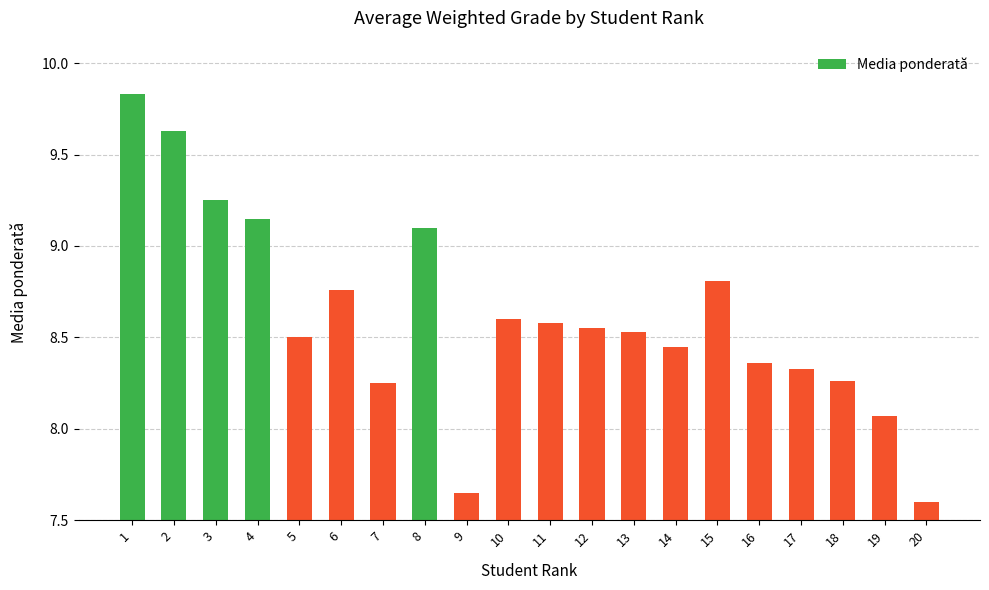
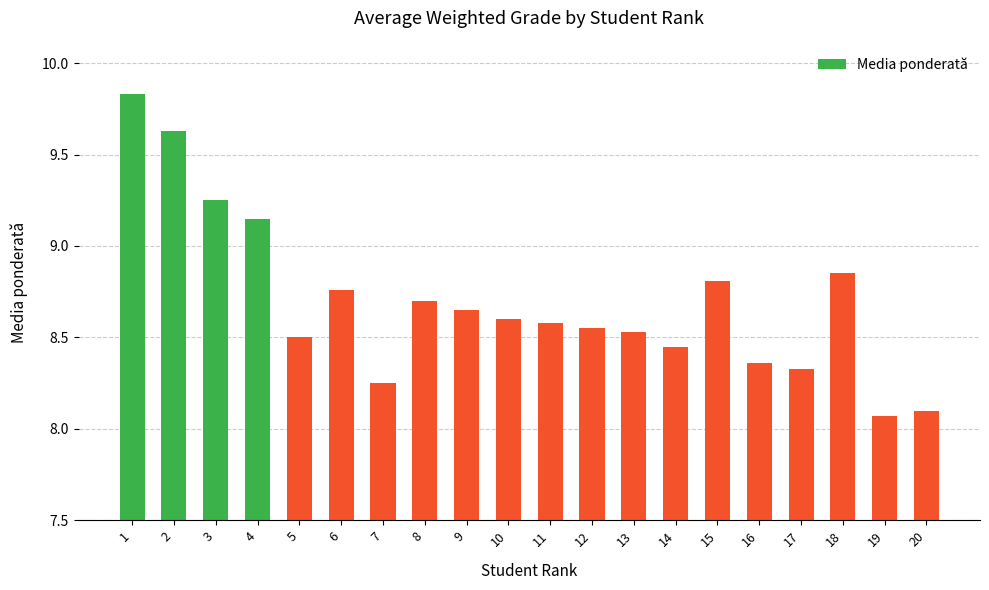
  {
    "1": 9.83,
    "2": 9.63,
    "3": 9.25,
    "4": 9.15,
    "5": 8.50,
    "6": 8.76,
    "7": 8.25,
-   "8": 9.1,
-   "9": 7.65,
+   "8": 8.7,
+   "9": 8.65,
    "10": 8.60,
    "11": 8.58,
    "12": 8.55,
    "13": 8.53,
    "14": 8.45,
    "15": 8.81,
    "16": 8.36,
    "17": 8.33,
-   "18": 8.26,
+   "18": 8.85,
    "19": 8.07,
-   "20": 7.6
+   "20": 8.1
  }
